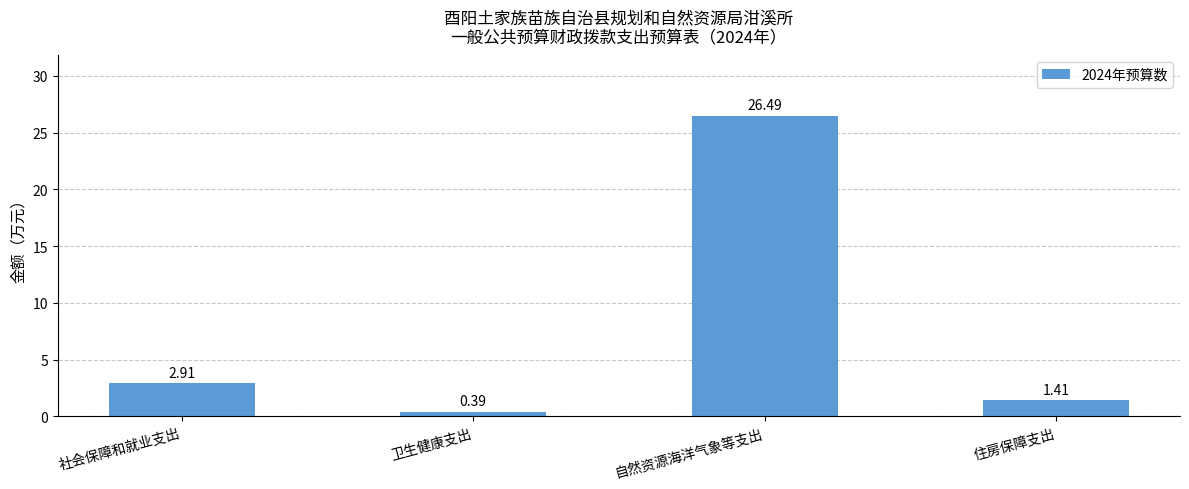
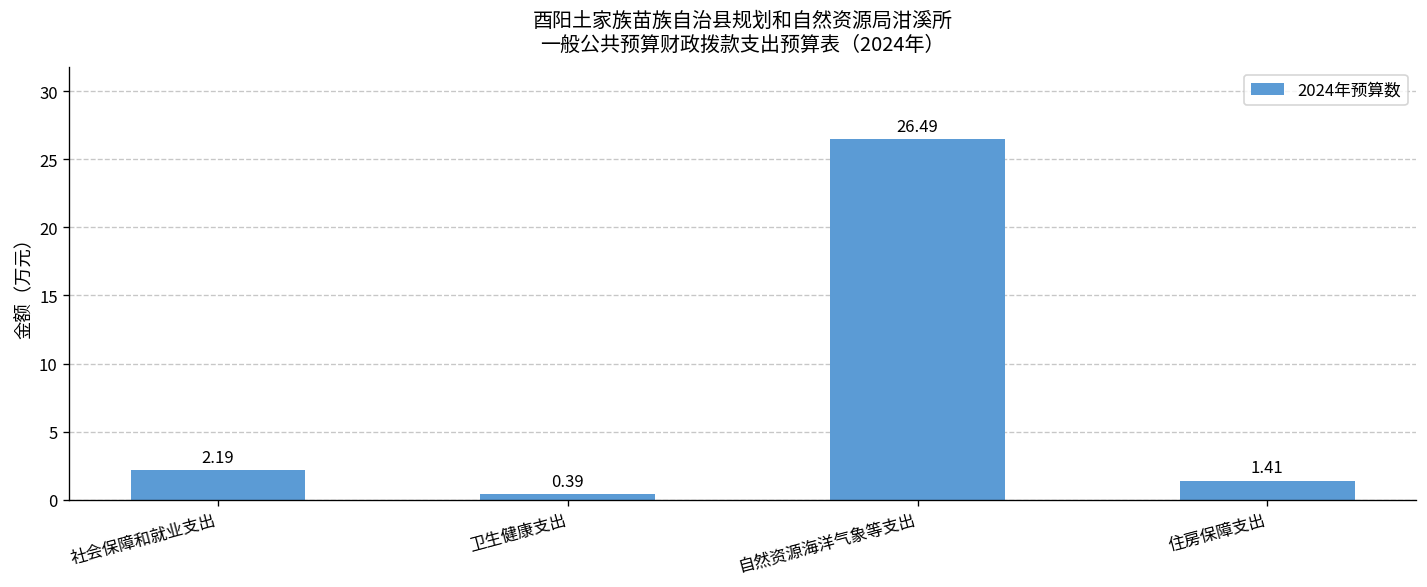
  {
-   "社会保障和就业支出": 2.91,
+   "社会保障和就业支出": 2.19,
    "卫生健康支出": 0.39,
    "自然资源海洋气象等支出": 26.49,
    "住房保障支出": 1.41
  }
